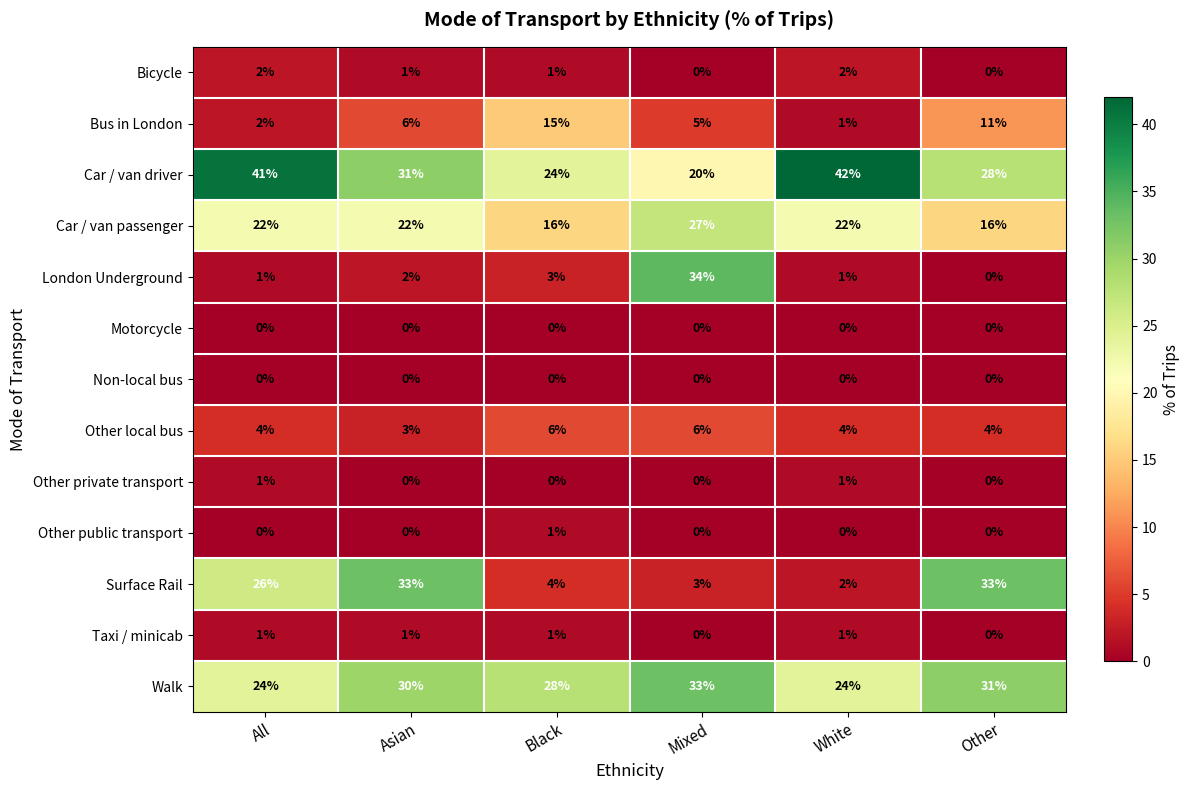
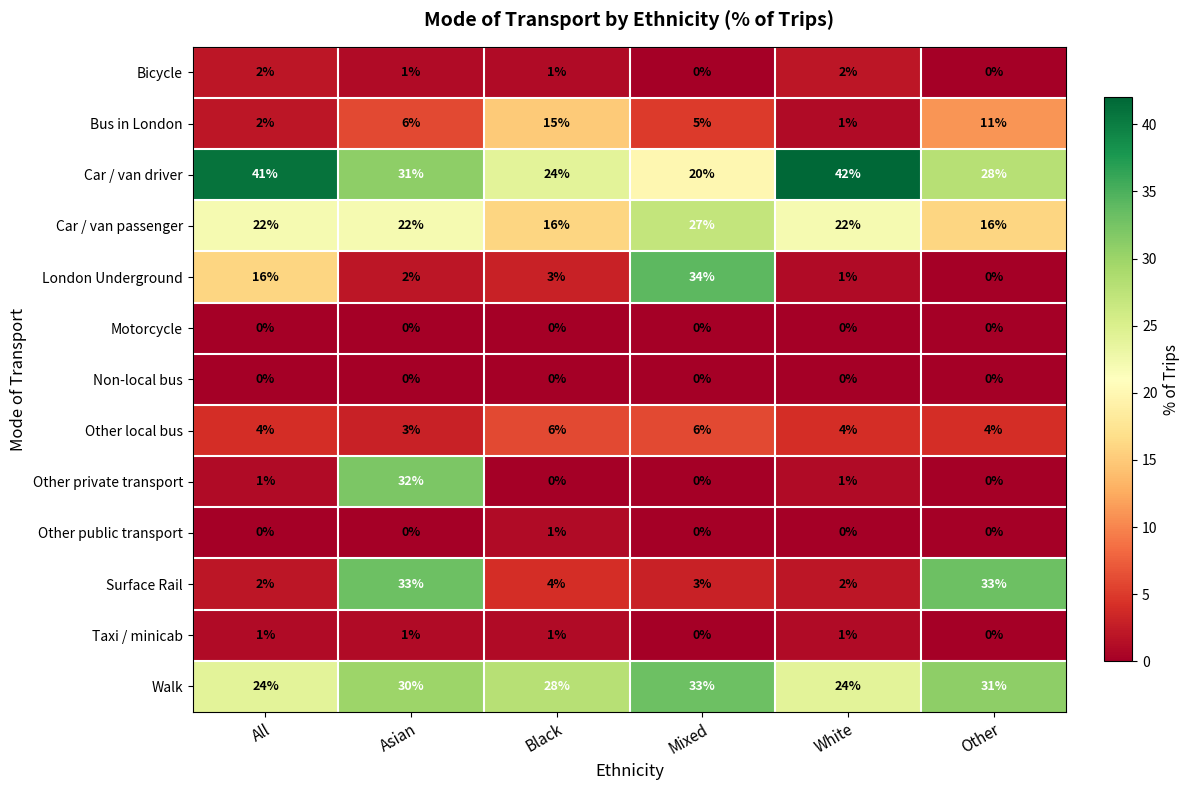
  {
    "Bicycle": {
      "All": "2%",
      "Asian": "1%",
      "Black": "1%",
      "Mixed": "0%",
      "White": "2%",
      "Other": "0%"
    },
    "Bus in London": {
      "All": "2%",
      "Asian": "6%",
      "Black": "15%",
      "Mixed": "5%",
      "White": "1%",
      "Other": "11%"
    },
    "Car / van driver": {
      "All": "41%",
      "Asian": "31%",
      "Black": "24%",
      "Mixed": "20%",
      "White": "42%",
      "Other": "28%"
    },
    "Car / van passenger": {
      "All": "22%",
      "Asian": "22%",
      "Black": "16%",
      "Mixed": "27%",
      "White": "22%",
      "Other": "16%"
    },
    "London Underground": {
-     "All": "1%",
+     "All": "16%",
      "Asian": "2%",
      "Black": "3%",
      "Mixed": "34%",
      "White": "1%",
      "Other": "0%"
    },
    "Motorcycle": {
      "All": "0%",
      "Asian": "0%",
      "Black": "0%",
      "Mixed": "0%",
      "White": "0%",
      "Other": "0%"
    },
    "Non-local bus": {
      "All": "0%",
      "Asian": "0%",
      "Black": "0%",
      "Mixed": "0%",
      "White": "0%",
      "Other": "0%"
    },
    "Other local bus": {
      "All": "4%",
      "Asian": "3%",
      "Black": "6%",
      "Mixed": "6%",
      "White": "4%",
      "Other": "4%"
    },
    "Other private transport": {
      "All": "1%",
-     "Asian": "0%",
+     "Asian": "32%",
      "Black": "0%",
      "Mixed": "0%",
      "White": "1%",
      "Other": "0%"
    },
    "Other public transport": {
      "All": "0%",
      "Asian": "0%",
      "Black": "1%",
      "Mixed": "0%",
      "White": "0%",
      "Other": "0%"
    },
    "Surface Rail": {
-     "All": "26%",
+     "All": "2%",
      "Asian": "33%",
      "Black": "4%",
      "Mixed": "3%",
      "White": "2%",
      "Other": "33%"
    },
    "Taxi / minicab": {
      "All": "1%",
      "Asian": "1%",
      "Black": "1%",
      "Mixed": "0%",
      "White": "1%",
      "Other": "0%"
    },
    "Walk": {
      "All": "24%",
      "Asian": "30%",
      "Black": "28%",
      "Mixed": "33%",
      "White": "24%",
      "Other": "31%"
    }
  }
